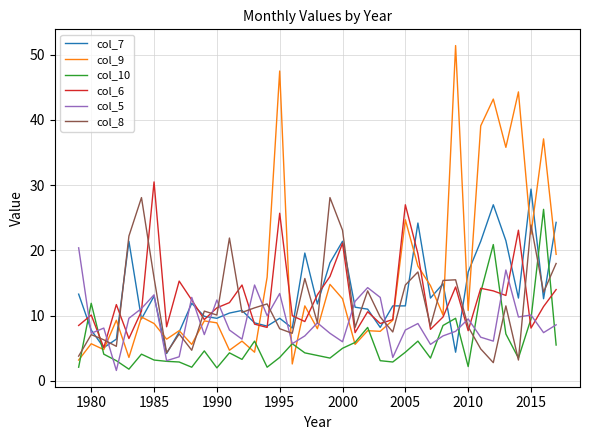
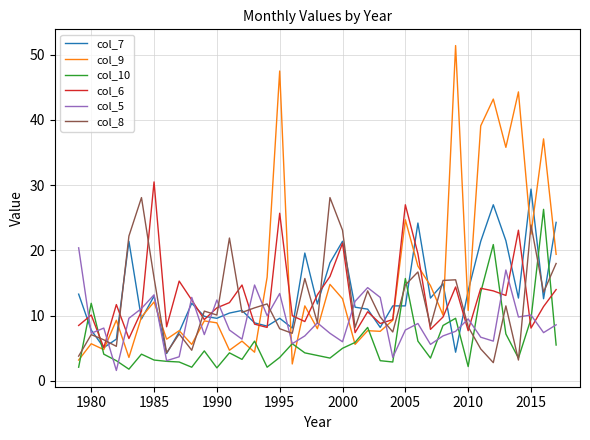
  {
    "col_7": {
      "1980": 8,
      "1990": 10,
      "1995": 10,
      "2005": 12,
-     "2010": 17,
+     "2010": 14,
      "2015": 29
    },
    "col_9": {
      "1980": 6,
-     "1985": 9,
+     "1985": 12,
      "1990": 9,
      "1995": 48,
      "2000": 13,
      "2005": 25,
      "2010": 11,
      "2015": 23
    },
    "col_10": {
      "1980": 12,
      "1985": 3,
      "1990": 2,
      "1995": 4,
      "2000": 5,
-     "2005": 4,
+     "2005": 16,
      "2010": 2,
      "2015": 10
    },
    "col_6": {
      "1980": 10,
      "1985": 31,
      "1990": 11,
      "1995": 26,
      "2005": 27,
      "2010": 8,
      "2015": 8
    },
    "col_5": {
      "1990": 12,
      "1995": 13,
      "2000": 6,
      "2005": 8,
      "2010": 10,
      "2015": 10
    },
    "col_8": {
      "1985": 16,
      "1990": 10,
      "1995": 8,
      "2000": 23,
      "2005": 15,
      "2010": 8,
      "2015": 24
    }
  }
